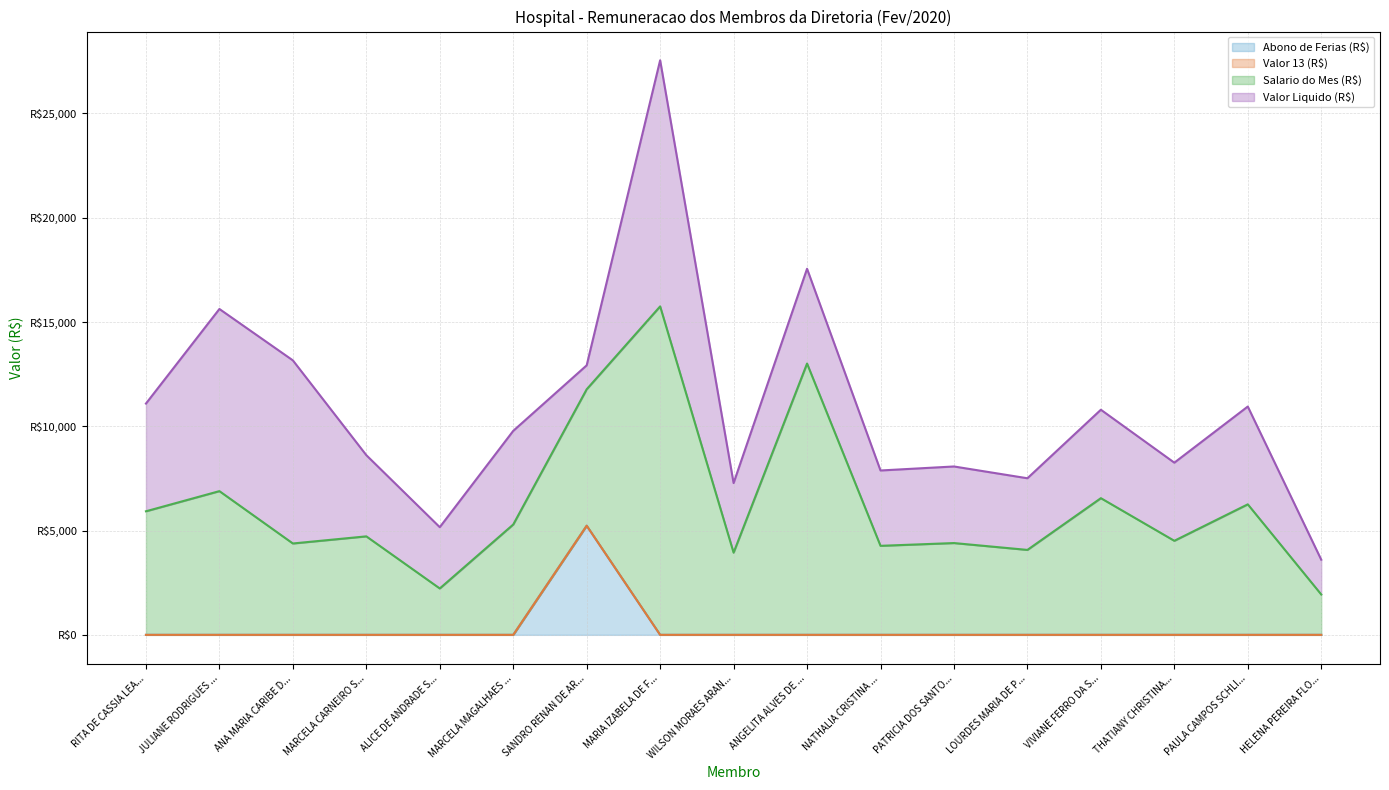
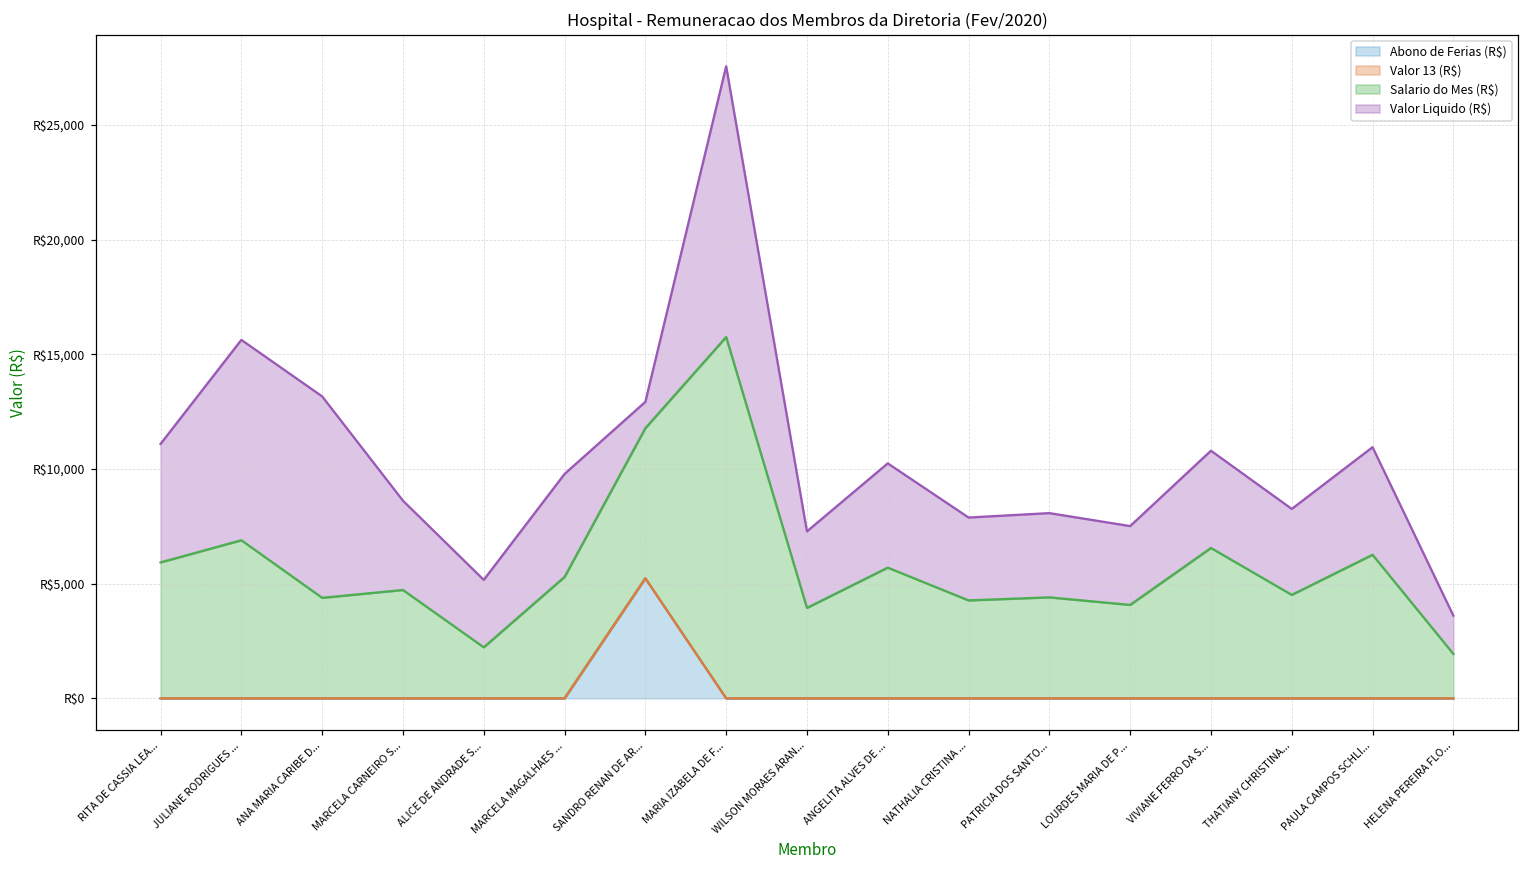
  {
    "Valor 13 (R$)": {
      "RITA DE CASSIA LEA...": "R$0",
      "JULIANE RODRIGUES ...": "R$0",
      "ANA MARIA CARIBE D...": "R$0",
      "MARCELA CARNEIRO S...": "R$0",
      "ALICE DE ANDRADE S...": "R$0",
      "MARCELA MAGALHAES ...": "R$0",
      "SANDRO RENAN DE AR...": "R$5,200",
      "MARIA IZABELA DE F...": "R$0",
      "WILSON MORAES ARAN...": "R$0",
      "ANGELITA ALVES DE ...": "R$0",
      "NATHALIA CRISTINA ...": "R$0",
      "PATRICIA DOS SANTO...": "R$0",
      "LOURDES MARIA DE P...": "R$0",
      "VIVIANE FERRO DA S...": "R$0",
      "THATIANY CHRISTINA...": "R$0",
      "PAULA CAMPOS SCHLI...": "R$0",
      "HELENA PEREIRA FLO...": "R$0"
    },
    "Salario do Mes (R$)": {
      "RITA DE CASSIA LEA...": "R$5,900",
      "JULIANE RODRIGUES ...": "R$6,900",
      "ANA MARIA CARIBE D...": "R$4,400",
      "MARCELA CARNEIRO S...": "R$4,700",
      "ALICE DE ANDRADE S...": "R$2,200",
      "MARCELA MAGALHAES ...": "R$5,300",
      "SANDRO RENAN DE AR...": "R$6,500",
      "MARIA IZABELA DE F...": "R$15,800",
      "WILSON MORAES ARAN...": "R$3,900",
-     "ANGELITA ALVES DE ...": "R$13,000",
+     "ANGELITA ALVES DE ...": "R$5,700",
      "NATHALIA CRISTINA ...": "R$4,300",
      "PATRICIA DOS SANTO...": "R$4,400",
      "LOURDES MARIA DE P...": "R$4,100",
      "VIVIANE FERRO DA S...": "R$6,600",
      "THATIANY CHRISTINA...": "R$4,500",
      "PAULA CAMPOS SCHLI...": "R$6,300",
      "HELENA PEREIRA FLO...": "R$1,900"
    },
    "Valor Liquido (R$)": {
      "RITA DE CASSIA LEA...": "R$5,200",
      "JULIANE RODRIGUES ...": "R$8,700",
      "ANA MARIA CARIBE D...": "R$8,800",
      "MARCELA CARNEIRO S...": "R$3,900",
      "ALICE DE ANDRADE S...": "R$2,900",
      "MARCELA MAGALHAES ...": "R$4,500",
      "SANDRO RENAN DE AR...": "R$1,100",
      "MARIA IZABELA DE F...": "R$11,800",
      "WILSON MORAES ARAN...": "R$3,300",
      "ANGELITA ALVES DE ...": "R$4,500",
      "NATHALIA CRISTINA ...": "R$3,600",
      "PATRICIA DOS SANTO...": "R$3,700",
      "LOURDES MARIA DE P...": "R$3,400",
      "VIVIANE FERRO DA S...": "R$4,200",
      "THATIANY CHRISTINA...": "R$3,700",
      "PAULA CAMPOS SCHLI...": "R$4,700",
      "HELENA PEREIRA FLO...": "R$1,700"
    }
  }
